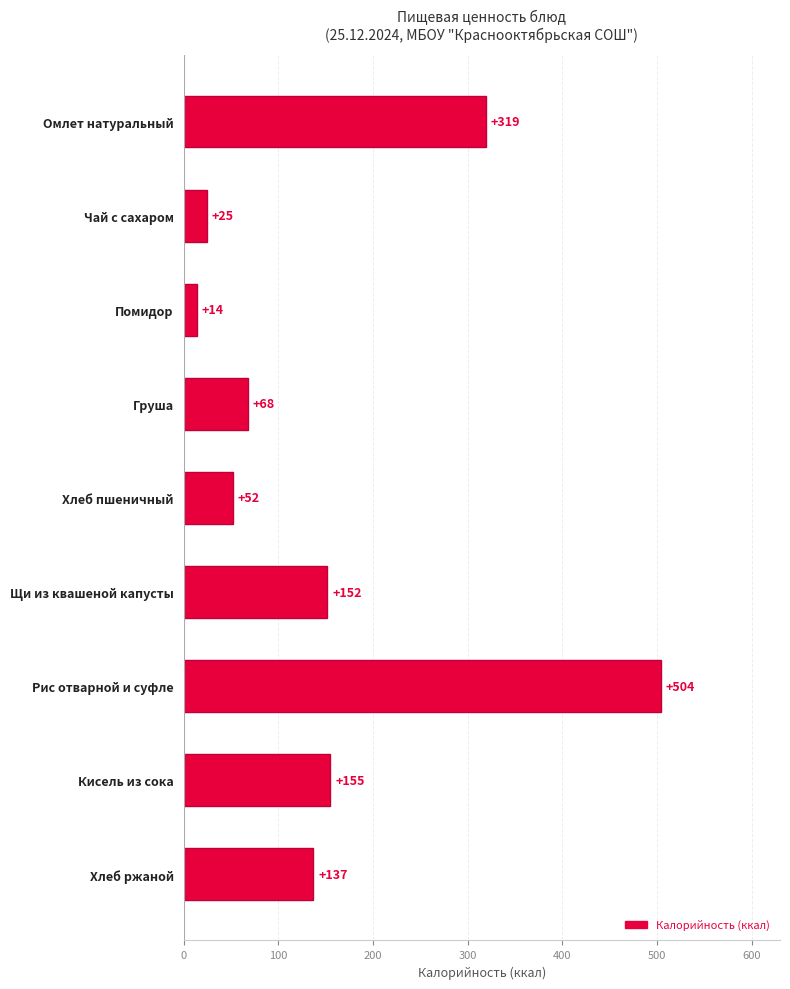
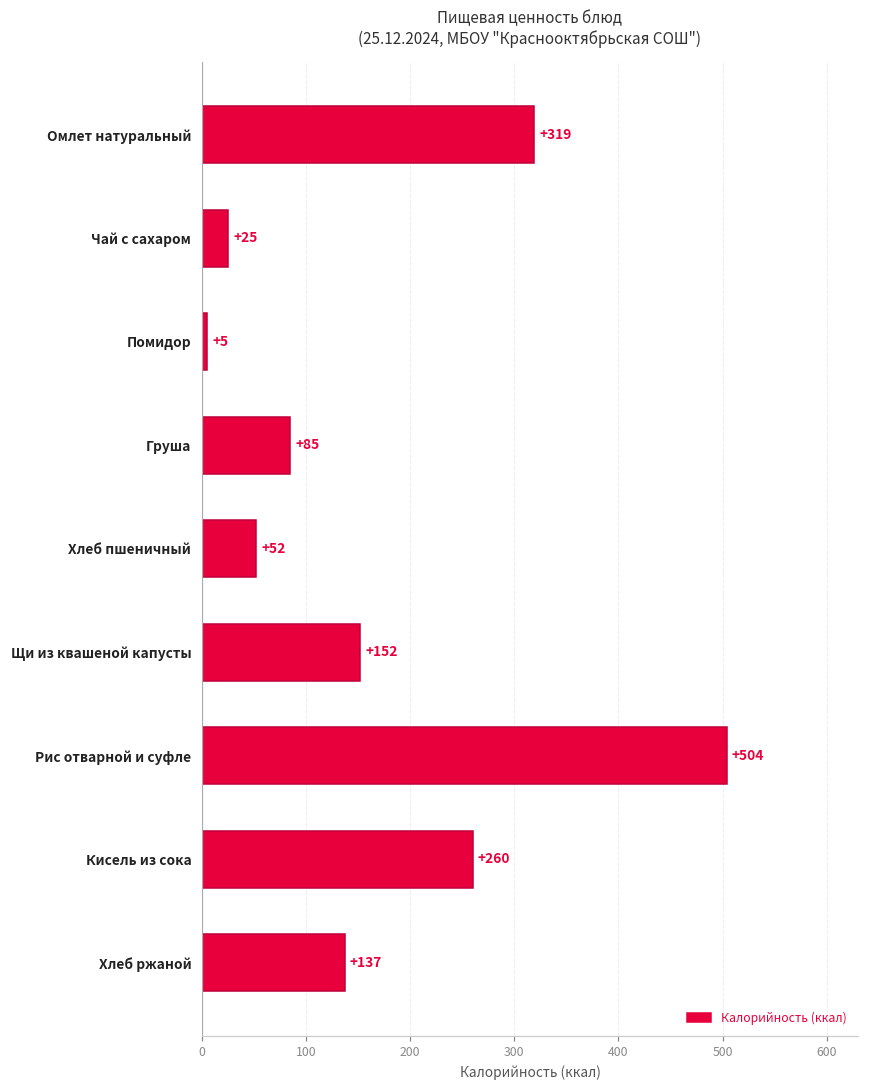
  {
    "Омлет натуральный": "+319",
    "Чай с сахаром": "+25",
-   "Помидор": "+14",
-   "Груша": "+68",
+   "Помидор": "+5",
+   "Груша": "+85",
    "Хлеб пшеничный": "+52",
    "Щи из квашеной капусты": "+152",
    "Рис отварной и суфле": "+504",
-   "Кисель из сока": "+155",
+   "Кисель из сока": "+260",
    "Хлеб ржаной": "+137"
  }
